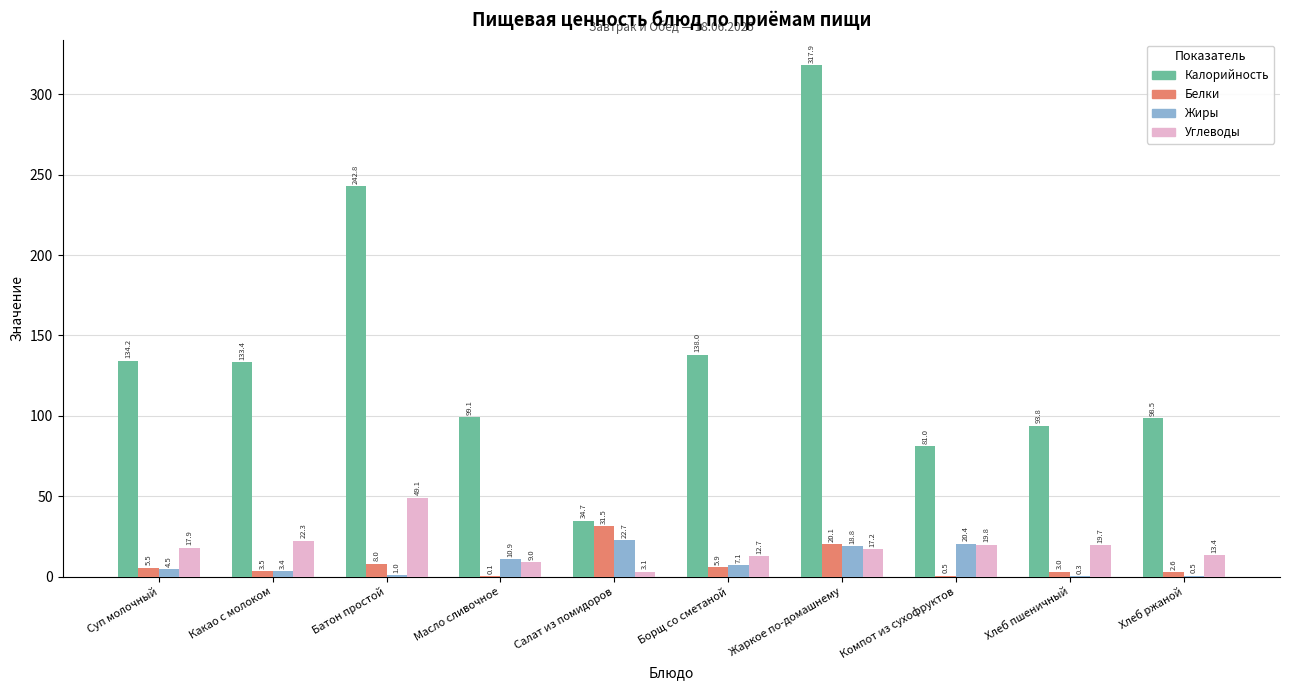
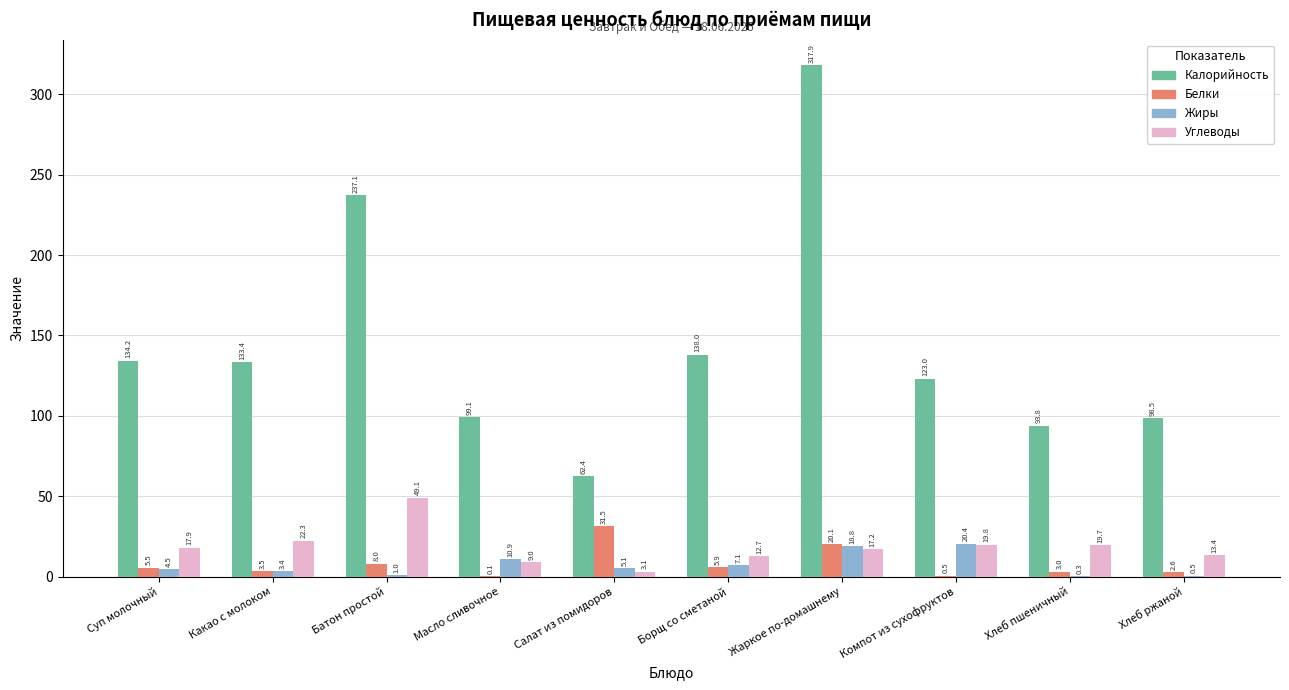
  {
    "Калорийность": {
      "Суп молочный": 134.2,
      "Какао с молоком": 133.4,
-     "Батон простой": 242.8,
+     "Батон простой": 237.1,
      "Масло сливочное": 99.1,
-     "Салат из помидоров": 34.7,
+     "Салат из помидоров": 62.4,
      "Борщ со сметаной": 138.0,
      "Жаркое по-домашнему": 317.9,
-     "Компот из сухофруктов": 81.0,
+     "Компот из сухофруктов": 123.0,
      "Хлеб пшеничный": 93.8,
      "Хлеб ржаной": 98.5
    },
    "Белки": {
      "Суп молочный": 5.5,
      "Какао с молоком": 3.5,
      "Батон простой": 8.0,
      "Масло сливочное": 0.1,
      "Салат из помидоров": 31.5,
      "Борщ со сметаной": 5.9,
      "Жаркое по-домашнему": 20.1,
      "Компот из сухофруктов": 0.5,
      "Хлеб пшеничный": 3.0,
      "Хлеб ржаной": 2.6
    },
    "Жиры": {
      "Суп молочный": 4.5,
      "Какао с молоком": 3.4,
      "Батон простой": 1.0,
      "Масло сливочное": 10.9,
-     "Салат из помидоров": 22.7,
+     "Салат из помидоров": 5.1,
      "Борщ со сметаной": 7.1,
      "Жаркое по-домашнему": 18.8,
      "Компот из сухофруктов": 20.4,
      "Хлеб пшеничный": 0.3,
      "Хлеб ржаной": 0.5
    },
    "Углеводы": {
      "Суп молочный": 17.9,
      "Какао с молоком": 22.3,
      "Батон простой": 49.1,
      "Масло сливочное": 9.0,
      "Салат из помидоров": 3.1,
      "Борщ со сметаной": 12.7,
      "Жаркое по-домашнему": 17.2,
      "Компот из сухофруктов": 19.8,
      "Хлеб пшеничный": 19.7,
      "Хлеб ржаной": 13.4
    }
  }
